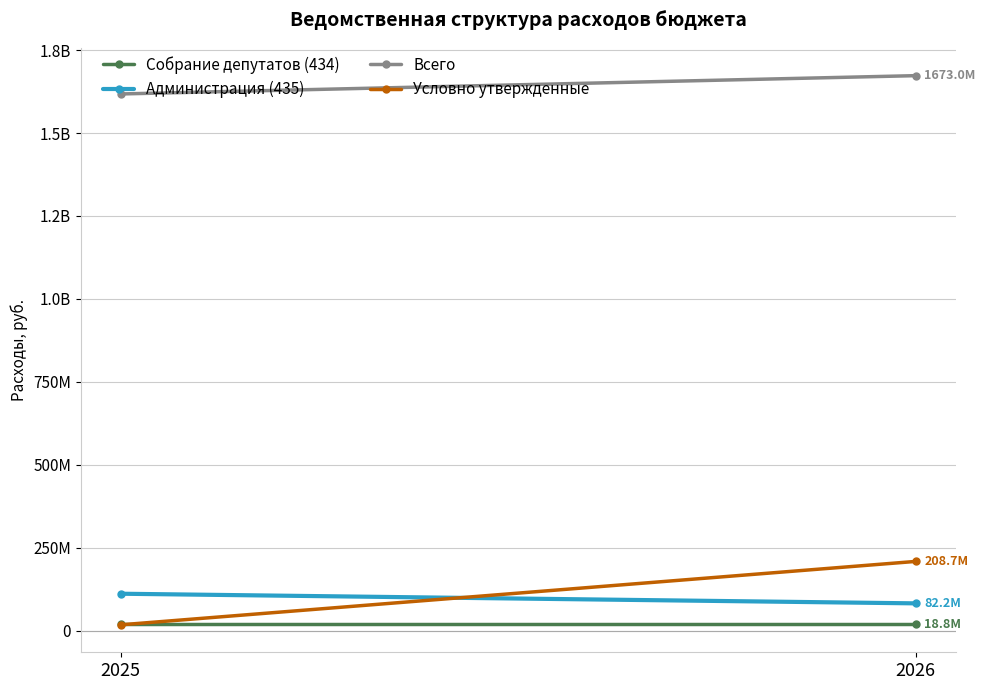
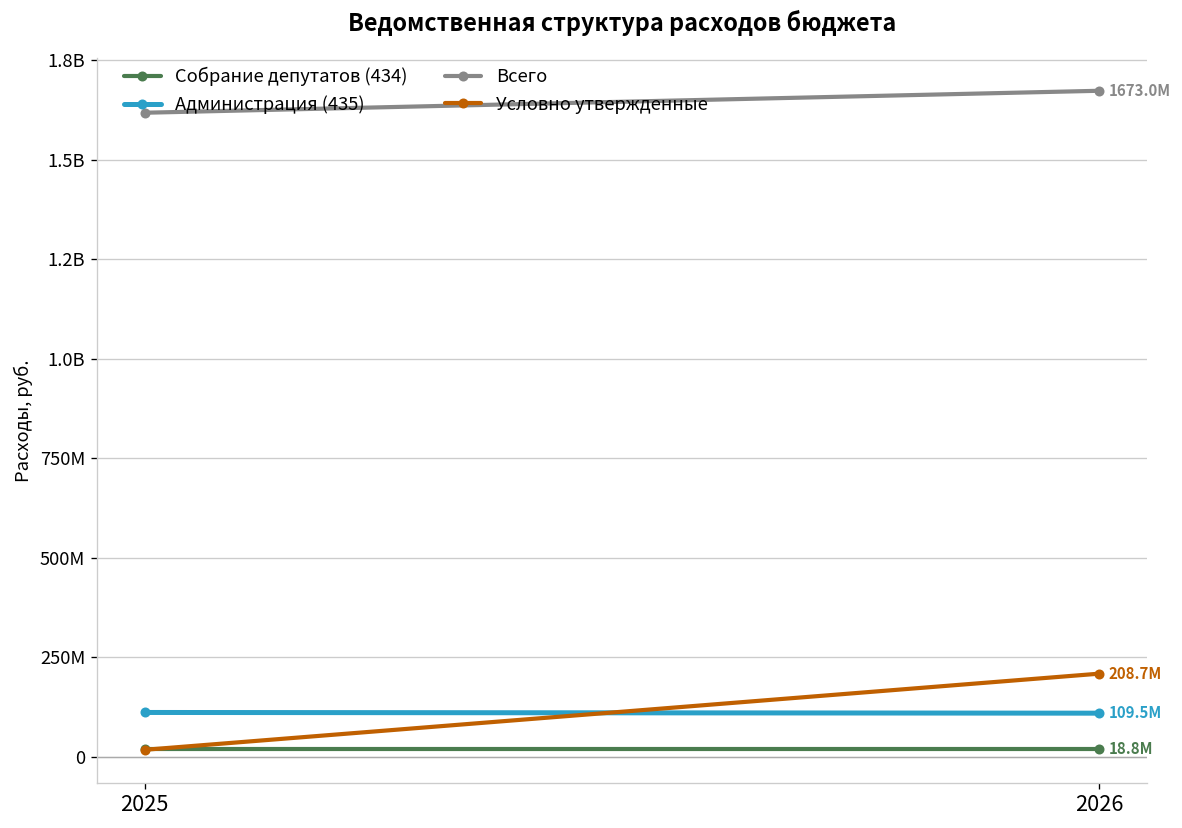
  {
    "Собрание депутатов (434)": {
      "2026": "18.8M"
    },
    "Администрация (435)": {
-     "2026": "82.2M"
+     "2026": "109.5M"
    },
    "Всего": {
      "2026": "1673.0M"
    },
    "Условно утвержденные": {
      "2026": "208.7M"
    }
  }
